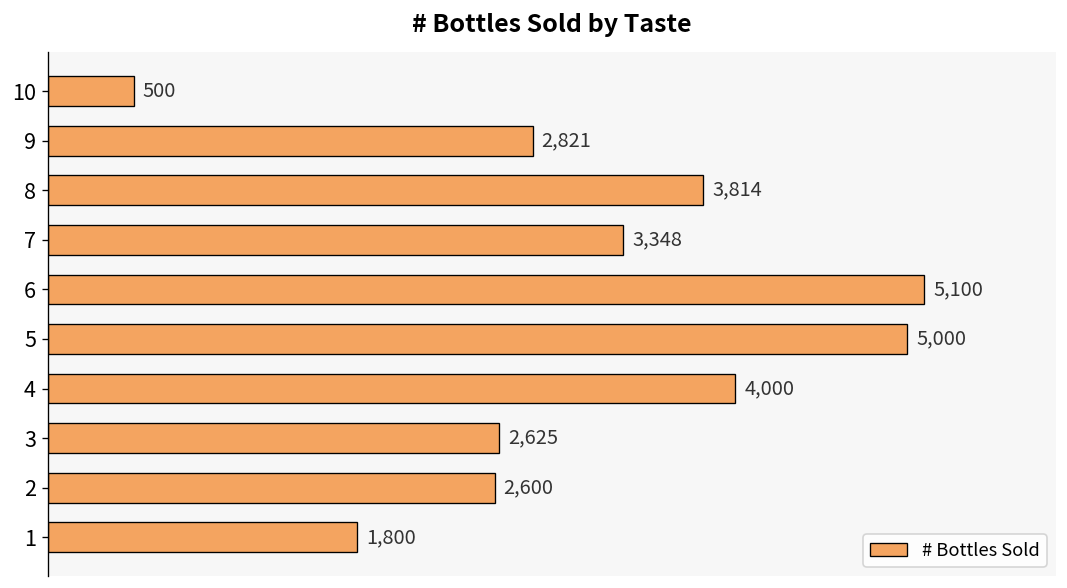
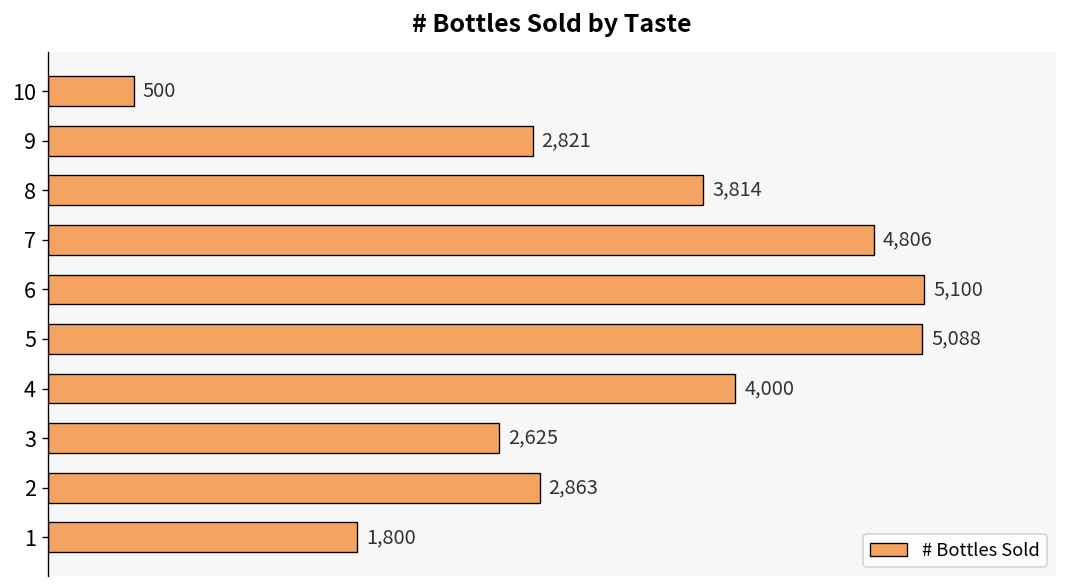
  {
    "10": "500",
    "9": "2,821",
    "8": "3,814",
-   "7": "3,348",
+   "7": "4,806",
    "6": "5,100",
-   "5": "5,000",
+   "5": "5,088",
    "4": "4,000",
    "3": "2,625",
-   "2": "2,600",
+   "2": "2,863",
    "1": "1,800"
  }
